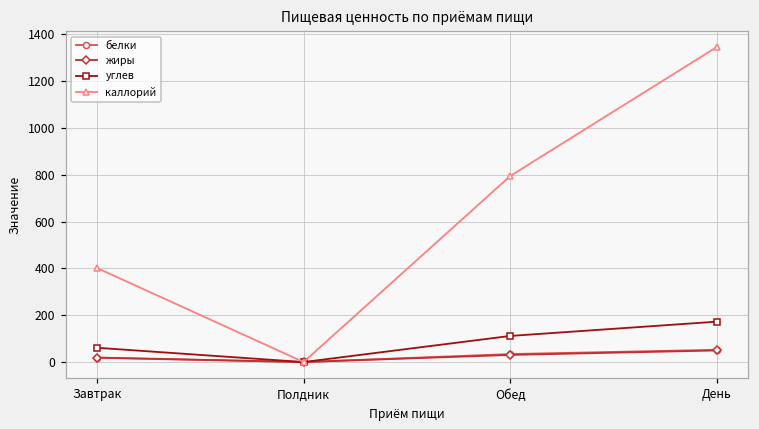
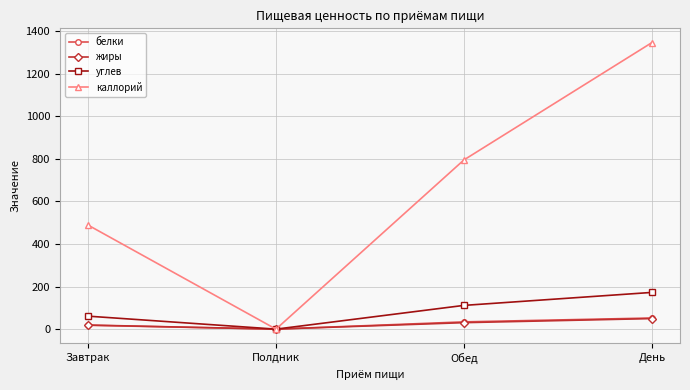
  {
    "каллорий": {
-     "Завтрак": 400,
+     "Завтрак": 490,
      "Обед": 800,
      "День": 1350
    }
  }
